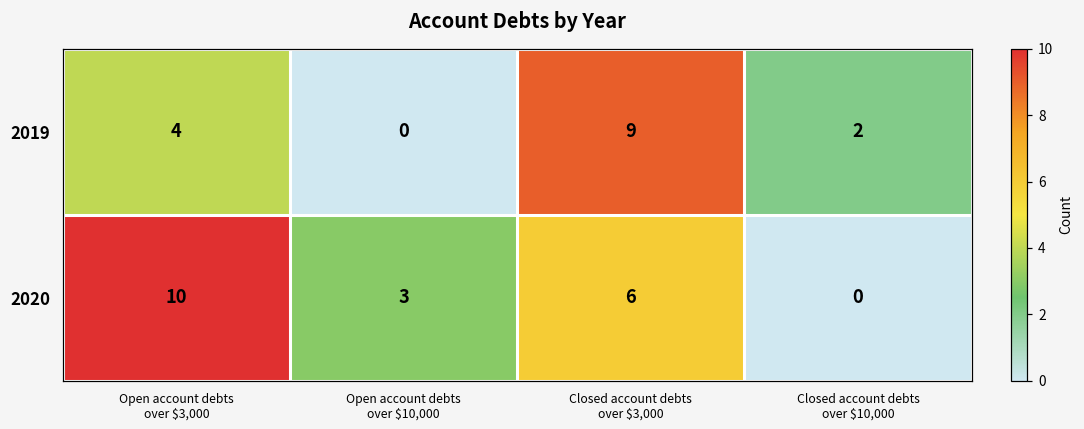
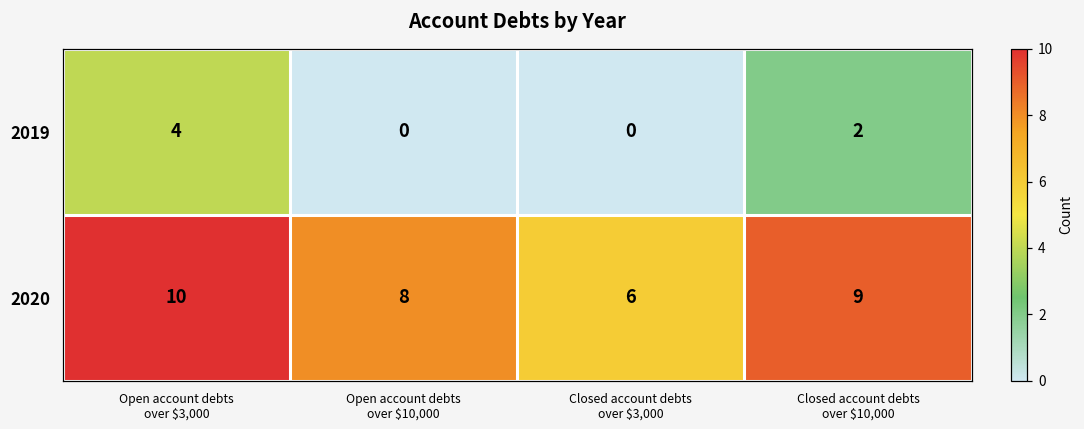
  {
    "2019": {
      "Open account debts over $3,000": 4,
      "Open account debts over $10,000": 0,
-     "Closed account debts over $3,000": 9,
+     "Closed account debts over $3,000": 0,
      "Closed account debts over $10,000": 2
    },
    "2020": {
      "Open account debts over $3,000": 10,
-     "Open account debts over $10,000": 3,
+     "Open account debts over $10,000": 8,
      "Closed account debts over $3,000": 6,
-     "Closed account debts over $10,000": 0
+     "Closed account debts over $10,000": 9
    }
  }
